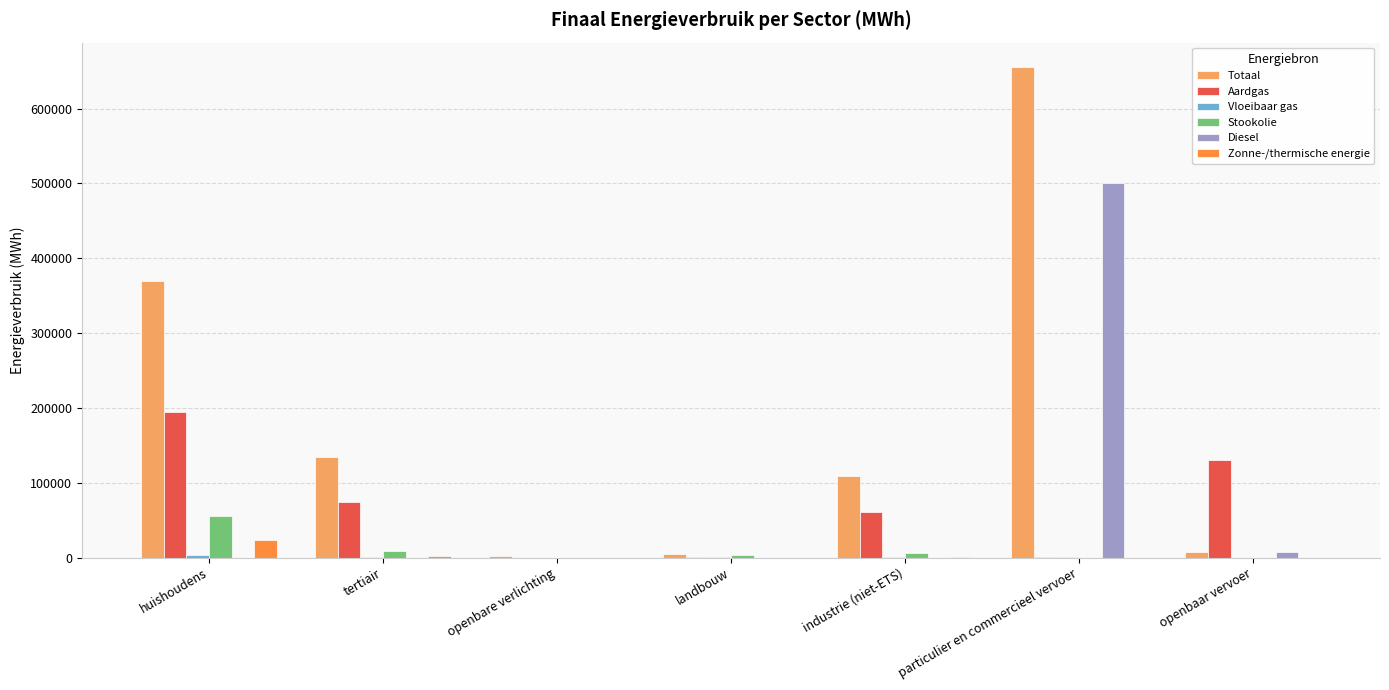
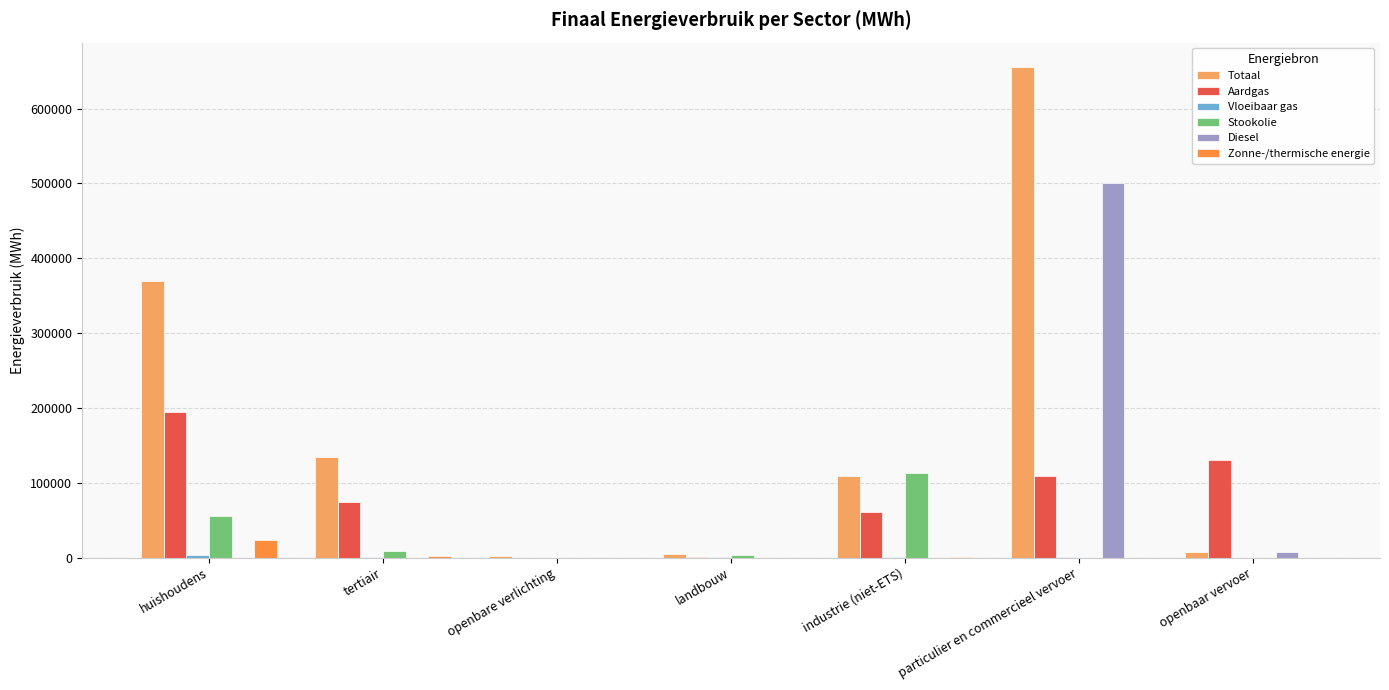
  {
    "Aardgas": {
      "huishoudens": 190000,
      "tertiair": 70000,
      "openbare verlichting": 0,
      "industrie (niet-ETS)": 60000,
-     "particulier en commercieel vervoer": 0,
+     "particulier en commercieel vervoer": 110000,
      "openbaar vervoer": 130000
    },
    "Stookolie": {
      "huishoudens": 60000,
      "tertiair": 10000,
      "openbare verlichting": 0,
-     "industrie (niet-ETS)": 10000,
+     "industrie (niet-ETS)": 110000,
      "particulier en commercieel vervoer": 0,
      "openbaar vervoer": 0
    }
  }
